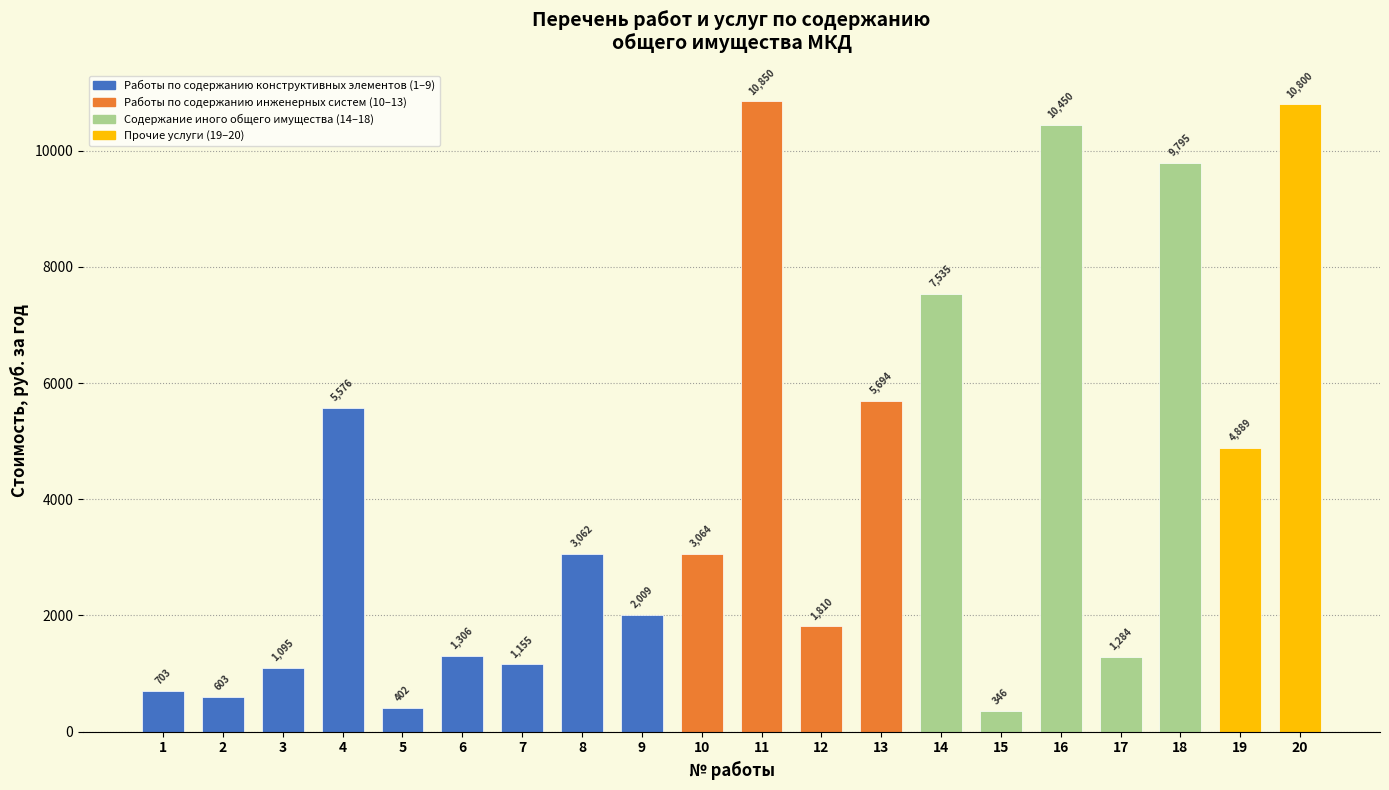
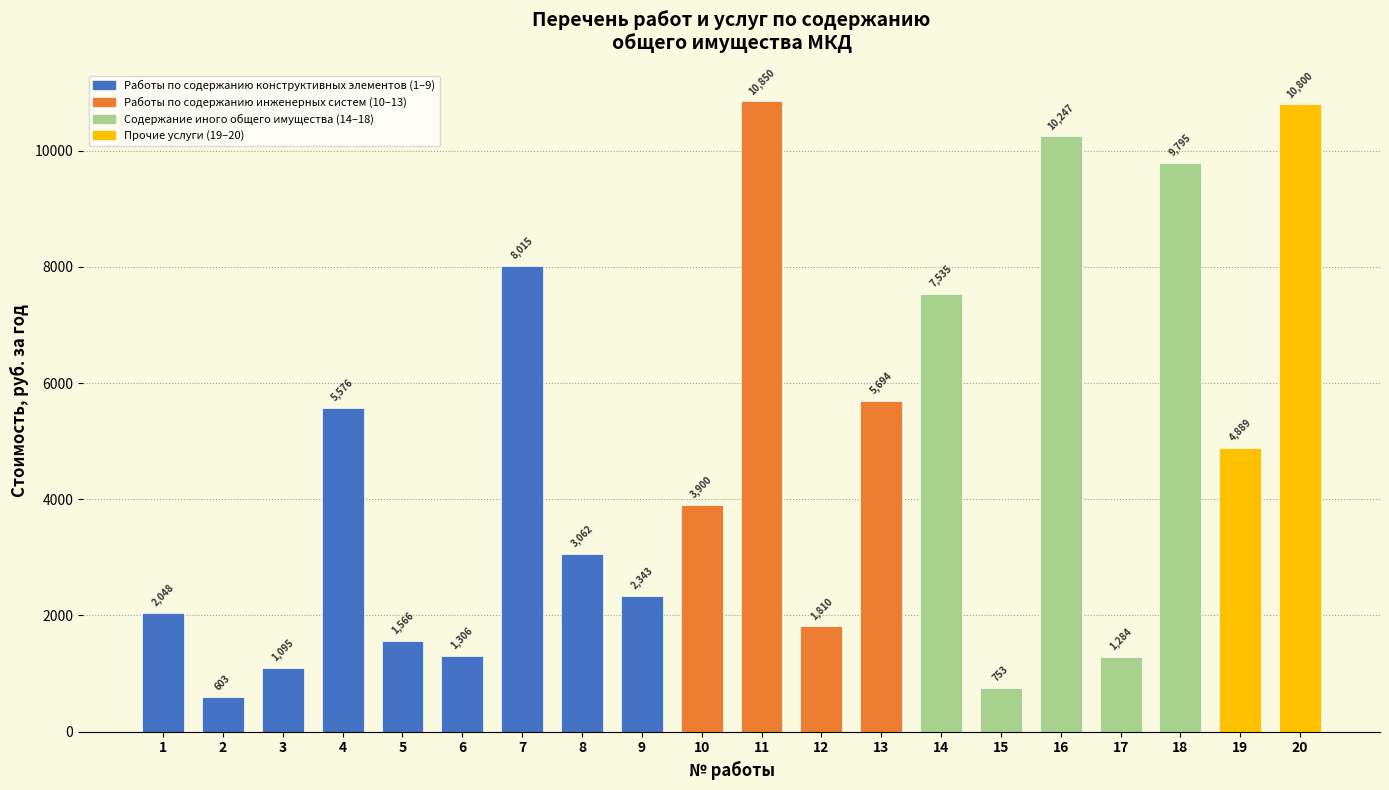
  {
-   "1": "703",
+   "1": "2,048",
    "2": "603",
    "3": "1,095",
    "4": "5,576",
-   "5": "402",
+   "5": "1,566",
    "6": "1,306",
-   "7": "1,155",
+   "7": "8,015",
    "8": "3,062",
-   "9": "2,009",
-   "10": "3,064",
+   "9": "2,343",
+   "10": "3,900",
    "11": "10,850",
    "12": "1,810",
    "13": "5,694",
    "14": "7,535",
-   "15": "346",
-   "16": "10,450",
+   "15": "753",
+   "16": "10,247",
    "17": "1,284",
    "18": "9,795",
    "19": "4,889",
    "20": "10,800"
  }
